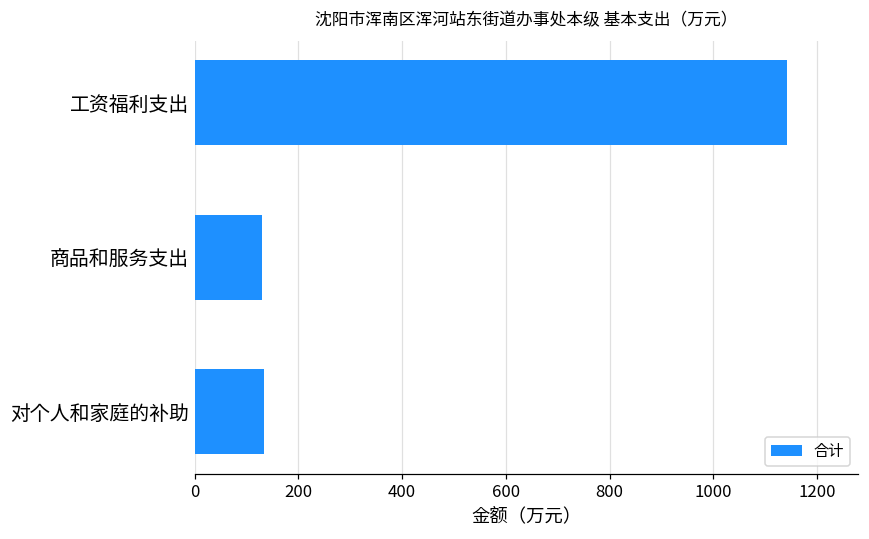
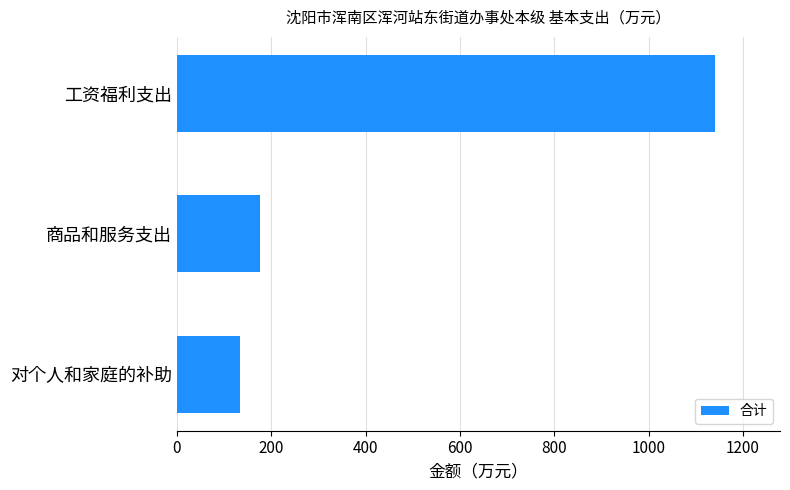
  {
    "工资福利支出": 1140,
-   "商品和服务支出": 130,
+   "商品和服务支出": 180,
    "对个人和家庭的补助": 130
  }
